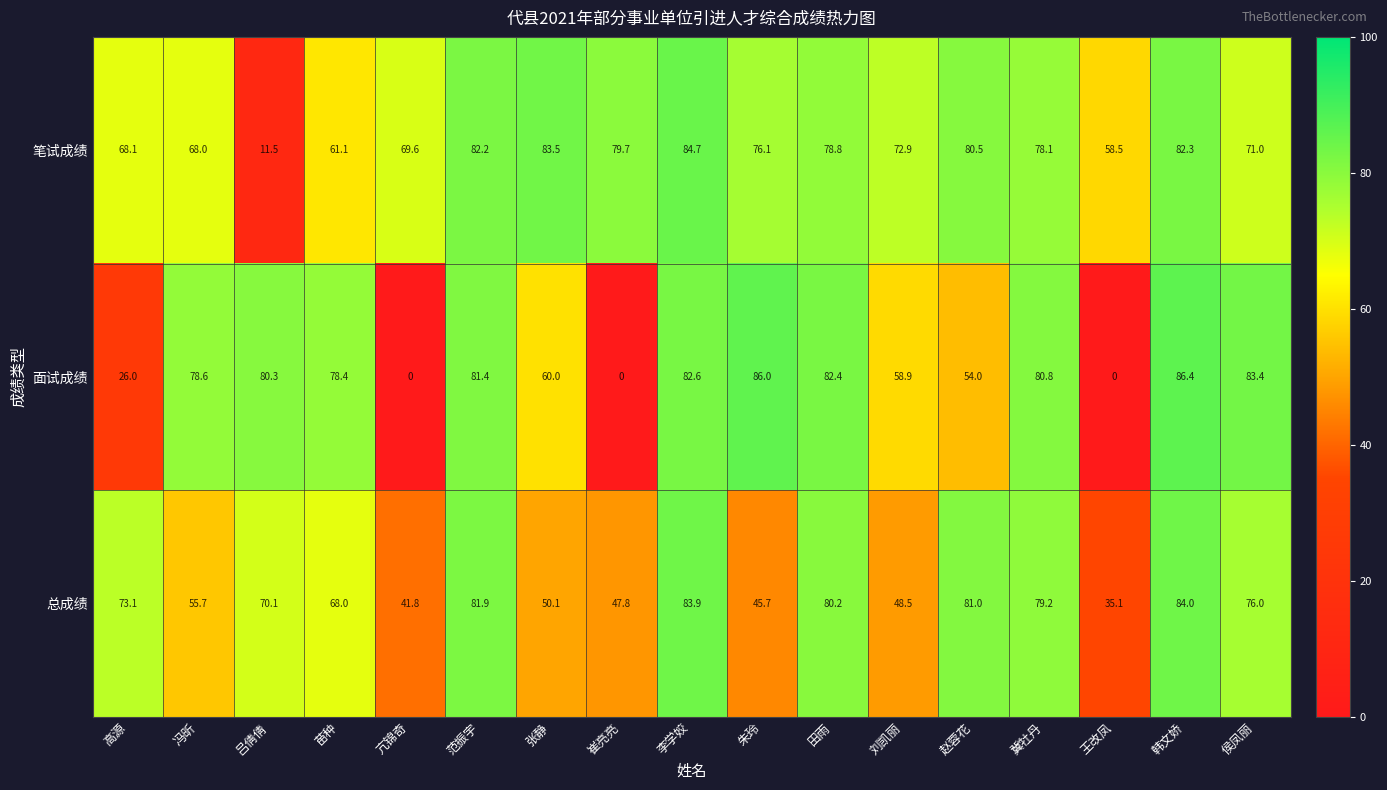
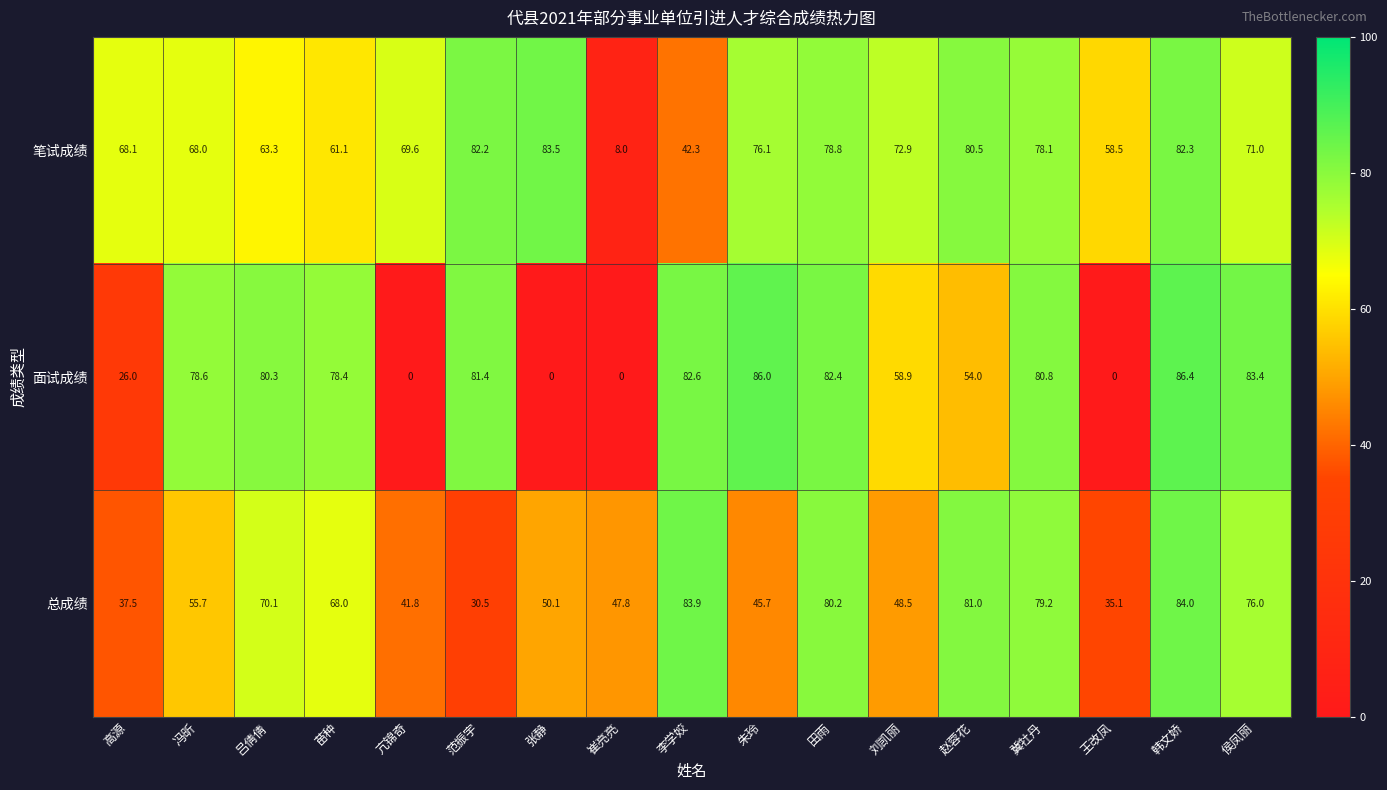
  {
    "笔试成绩": {
      "高源": 68.1,
      "冯昕": 68.0,
-     "吕倩倩": 11.5,
+     "吕倩倩": 63.3,
      "苗种": 61.1,
      "亢锦奇": 69.6,
      "范振宇": 82.2,
      "张静": 83.5,
-     "崔亮亮": 79.7,
-     "李学姣": 84.7,
+     "崔亮亮": 8.0,
+     "李学姣": 42.3,
      "朱玲": 76.1,
      "田雨": 78.8,
      "刘凯丽": 72.9,
      "赵蓉花": 80.5,
      "冀牡丹": 78.1,
      "王改凤": 58.5,
      "韩文娇": 82.3,
      "侯凤丽": 71.0
    },
    "面试成绩": {
      "高源": 26.0,
      "冯昕": 78.6,
      "吕倩倩": 80.3,
      "苗种": 78.4,
      "亢锦奇": 0,
      "范振宇": 81.4,
-     "张静": 60.0,
+     "张静": 0,
      "崔亮亮": 0,
      "李学姣": 82.6,
      "朱玲": 86.0,
      "田雨": 82.4,
      "刘凯丽": 58.9,
      "赵蓉花": 54.0,
      "冀牡丹": 80.8,
      "王改凤": 0,
      "韩文娇": 86.4,
      "侯凤丽": 83.4
    },
    "总成绩": {
-     "高源": 73.1,
+     "高源": 37.5,
      "冯昕": 55.7,
      "吕倩倩": 70.1,
      "苗种": 68.0,
      "亢锦奇": 41.8,
-     "范振宇": 81.9,
+     "范振宇": 30.5,
      "张静": 50.1,
      "崔亮亮": 47.8,
      "李学姣": 83.9,
      "朱玲": 45.7,
      "田雨": 80.2,
      "刘凯丽": 48.5,
      "赵蓉花": 81.0,
      "冀牡丹": 79.2,
      "王改凤": 35.1,
      "韩文娇": 84.0,
      "侯凤丽": 76.0
    }
  }
